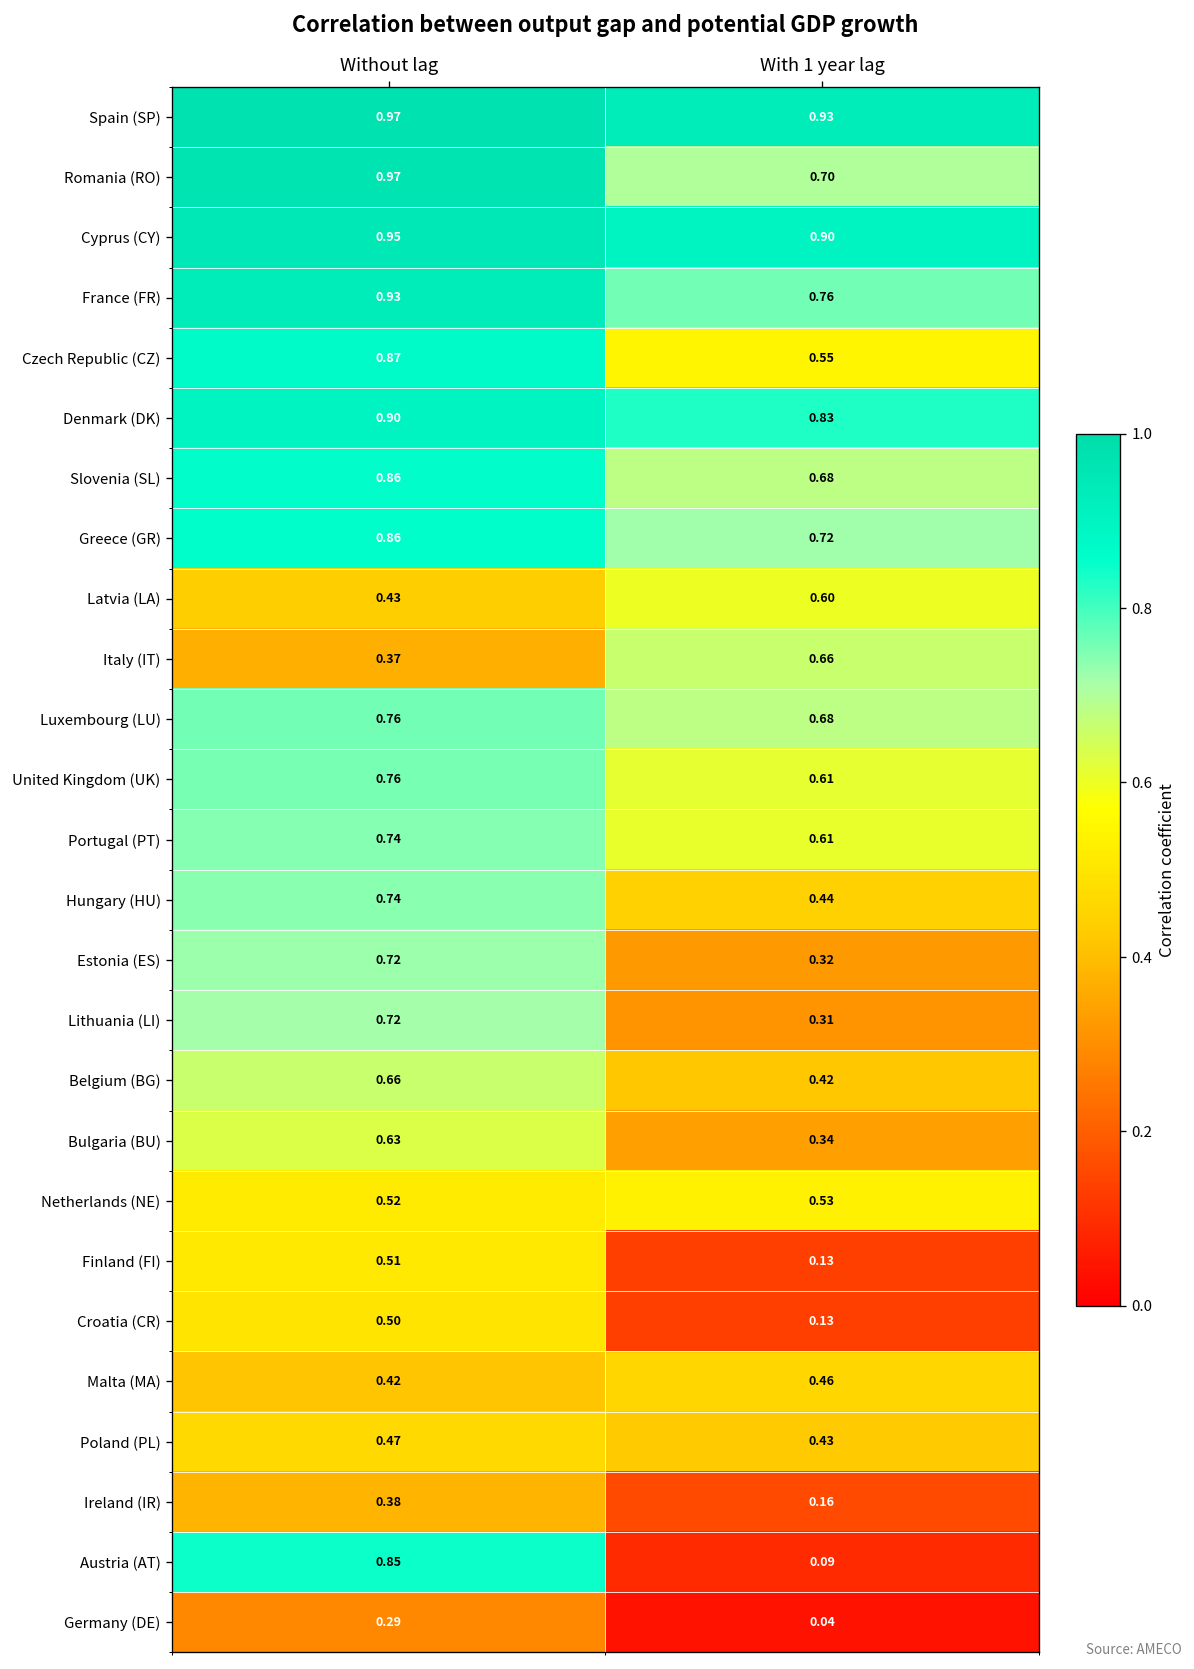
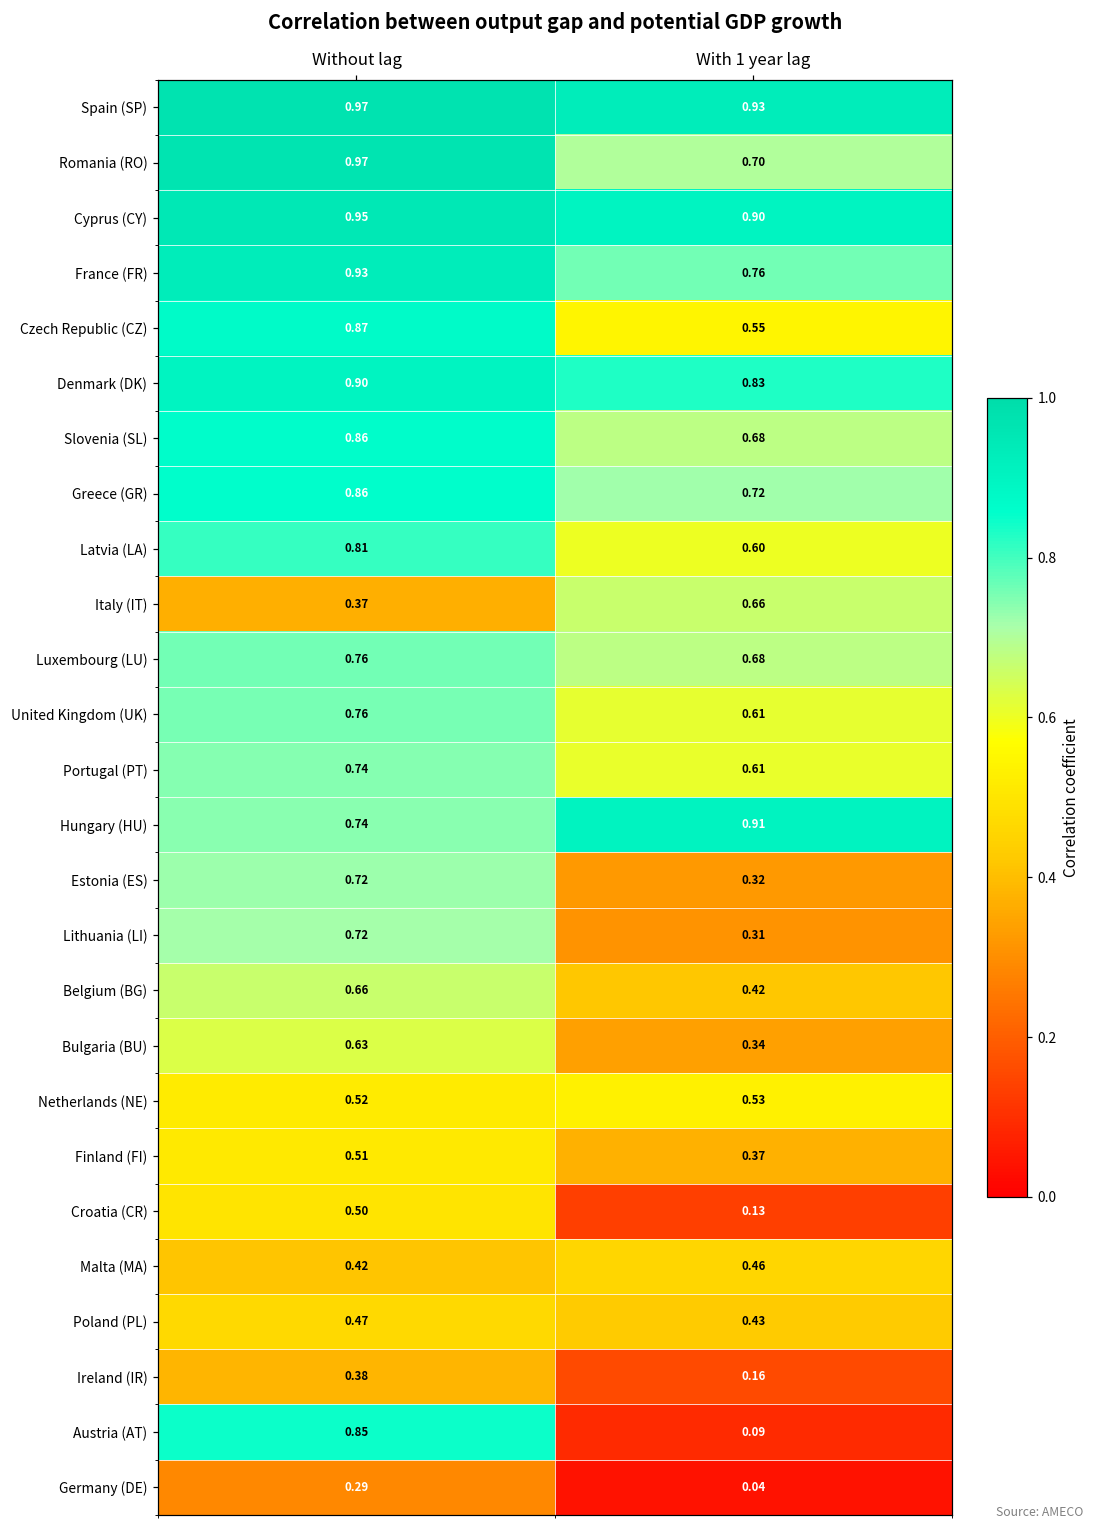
  {
    "Spain (SP)": {
      "Without lag": 0.97,
      "With 1 year lag": 0.93
    },
    "Romania (RO)": {
      "Without lag": 0.97,
      "With 1 year lag": 0.70
    },
    "Cyprus (CY)": {
      "Without lag": 0.95,
      "With 1 year lag": 0.90
    },
    "France (FR)": {
      "Without lag": 0.93,
      "With 1 year lag": 0.76
    },
    "Czech Republic (CZ)": {
      "Without lag": 0.87,
      "With 1 year lag": 0.55
    },
    "Denmark (DK)": {
      "Without lag": 0.90,
      "With 1 year lag": 0.83
    },
    "Slovenia (SL)": {
      "Without lag": 0.86,
      "With 1 year lag": 0.68
    },
    "Greece (GR)": {
      "Without lag": 0.86,
      "With 1 year lag": 0.72
    },
    "Latvia (LA)": {
-     "Without lag": 0.43,
+     "Without lag": 0.81,
      "With 1 year lag": 0.60
    },
    "Italy (IT)": {
      "Without lag": 0.37,
      "With 1 year lag": 0.66
    },
    "Luxembourg (LU)": {
      "Without lag": 0.76,
      "With 1 year lag": 0.68
    },
    "United Kingdom (UK)": {
      "Without lag": 0.76,
      "With 1 year lag": 0.61
    },
    "Portugal (PT)": {
      "Without lag": 0.74,
      "With 1 year lag": 0.61
    },
    "Hungary (HU)": {
      "Without lag": 0.74,
-     "With 1 year lag": 0.44
+     "With 1 year lag": 0.91
    },
    "Estonia (ES)": {
      "Without lag": 0.72,
      "With 1 year lag": 0.32
    },
    "Lithuania (LI)": {
      "Without lag": 0.72,
      "With 1 year lag": 0.31
    },
    "Belgium (BG)": {
      "Without lag": 0.66,
      "With 1 year lag": 0.42
    },
    "Bulgaria (BU)": {
      "Without lag": 0.63,
      "With 1 year lag": 0.34
    },
    "Netherlands (NE)": {
      "Without lag": 0.52,
      "With 1 year lag": 0.53
    },
    "Finland (FI)": {
      "Without lag": 0.51,
-     "With 1 year lag": 0.13
+     "With 1 year lag": 0.37
    },
    "Croatia (CR)": {
      "Without lag": 0.50,
      "With 1 year lag": 0.13
    },
    "Malta (MA)": {
      "Without lag": 0.42,
      "With 1 year lag": 0.46
    },
    "Poland (PL)": {
      "Without lag": 0.47,
      "With 1 year lag": 0.43
    },
    "Ireland (IR)": {
      "Without lag": 0.38,
      "With 1 year lag": 0.16
    },
    "Austria (AT)": {
      "Without lag": 0.85,
      "With 1 year lag": 0.09
    },
    "Germany (DE)": {
      "Without lag": 0.29,
      "With 1 year lag": 0.04
    }
  }
